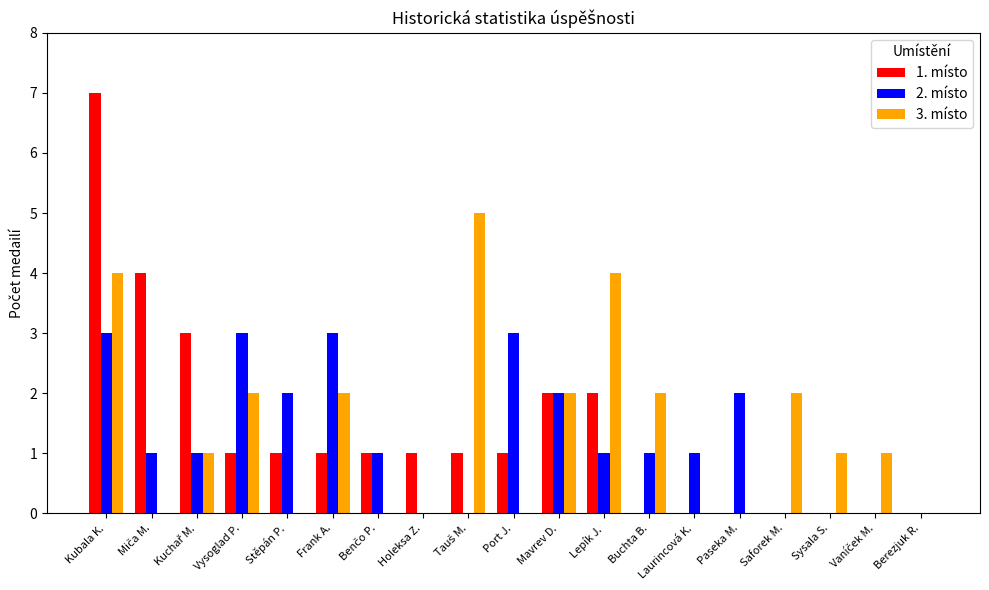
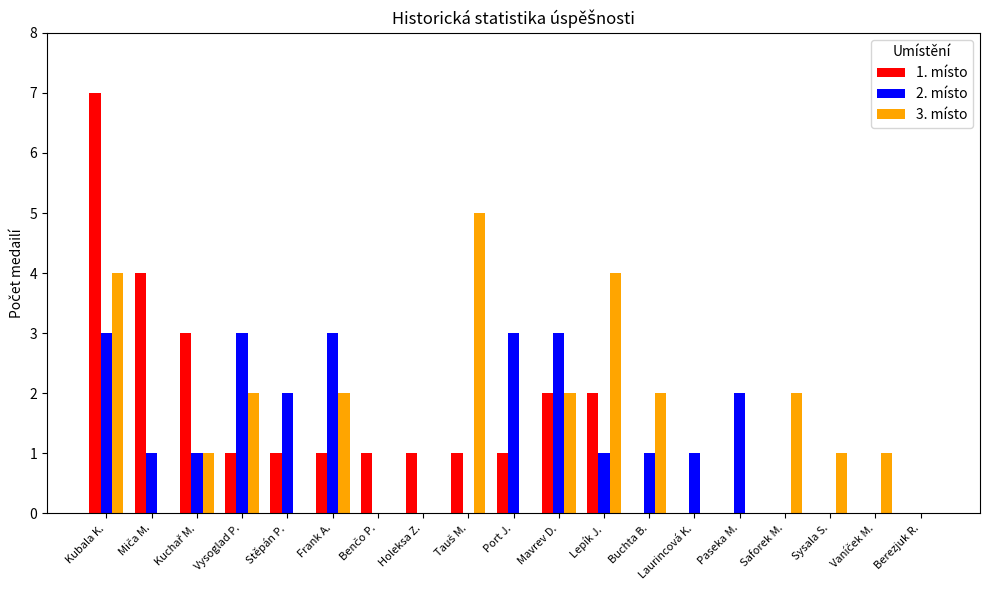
  {
    "1. místo": {
      "Kubala K.": 7,
      "Miča M.": 4,
      "Kuchař M.": 3,
      "Vysoglad P.": 1,
      "Stěpán P.": 1,
      "Frank A.": 1,
      "Benčo P.": 1,
      "Holeksa Z.": 1,
      "Tauš M.": 1,
      "Port J.": 1,
      "Mavrev D.": 2,
      "Lepík J.": 2,
      "Buchta B.": 0,
      "Laurincová K.": 0,
      "Paseka M.": 0,
      "Saforek M.": 0,
      "Sysala S.": 0,
      "Vaníček M.": 0,
      "Berezjuk R.": 0
    },
    "2. místo": {
      "Kubala K.": 3,
      "Miča M.": 1,
      "Kuchař M.": 1,
      "Vysoglad P.": 3,
      "Stěpán P.": 2,
      "Frank A.": 3,
-     "Benčo P.": 1,
+     "Benčo P.": 0,
      "Holeksa Z.": 0,
      "Tauš M.": 0,
      "Port J.": 3,
-     "Mavrev D.": 2,
+     "Mavrev D.": 3,
      "Lepík J.": 1,
      "Buchta B.": 1,
      "Laurincová K.": 1,
      "Paseka M.": 2,
      "Saforek M.": 0,
      "Sysala S.": 0,
      "Vaníček M.": 0,
      "Berezjuk R.": 0
    },
    "3. místo": {
      "Kubala K.": 4,
      "Miča M.": 0,
      "Kuchař M.": 1,
      "Vysoglad P.": 2,
      "Stěpán P.": 0,
      "Frank A.": 2,
      "Benčo P.": 0,
      "Holeksa Z.": 0,
      "Tauš M.": 5,
      "Port J.": 0,
      "Mavrev D.": 2,
      "Lepík J.": 4,
      "Buchta B.": 2,
      "Laurincová K.": 0,
      "Paseka M.": 0,
      "Saforek M.": 2,
      "Sysala S.": 1,
      "Vaníček M.": 1,
      "Berezjuk R.": 0
    }
  }
